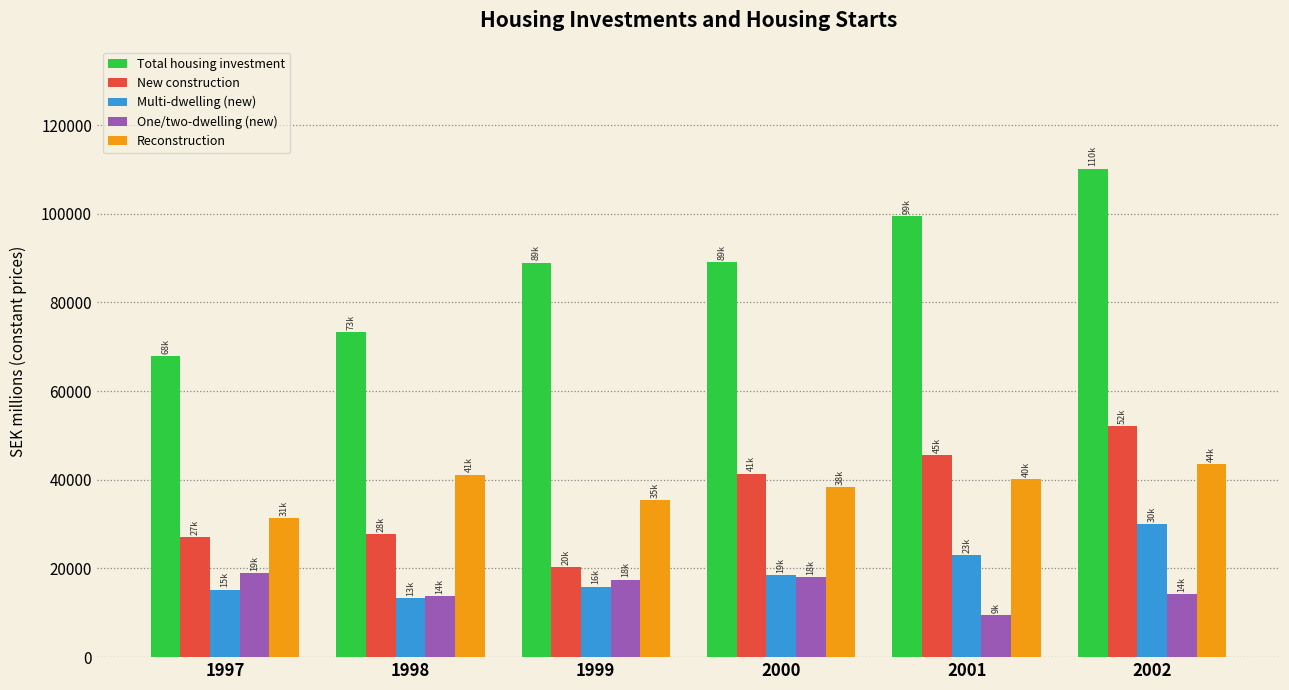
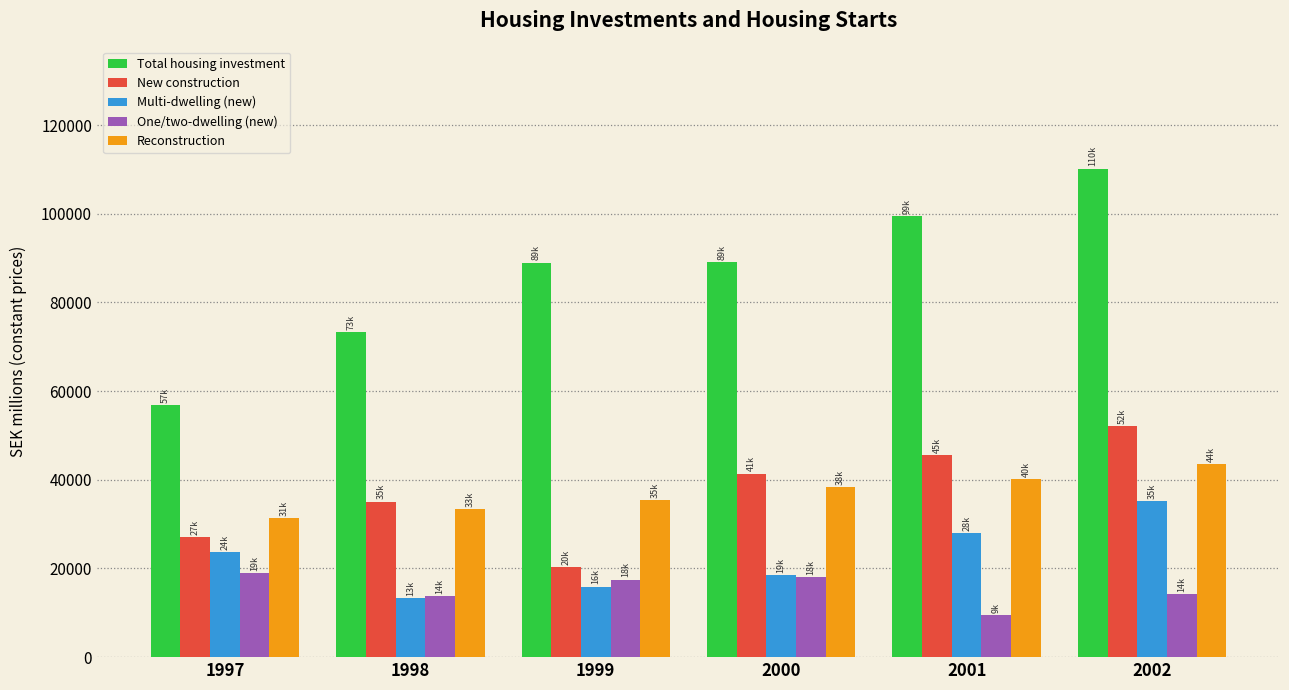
  {
    "Total housing investment": {
-     "1997": "68k",
+     "1997": "57k",
      "1998": "73k",
      "1999": "89k",
      "2000": "89k",
      "2001": "99k",
      "2002": "110k"
    },
    "New construction": {
      "1997": "27k",
-     "1998": "28k",
+     "1998": "35k",
      "1999": "20k",
      "2000": "41k",
      "2001": "45k",
      "2002": "52k"
    },
    "Multi-dwelling (new)": {
-     "1997": "15k",
+     "1997": "24k",
      "1998": "13k",
      "1999": "16k",
      "2000": "19k",
-     "2001": "23k",
-     "2002": "30k"
+     "2001": "28k",
+     "2002": "35k"
    },
    "One/two-dwelling (new)": {
      "1997": "19k",
      "1998": "14k",
      "1999": "18k",
      "2000": "18k",
      "2001": "9k",
      "2002": "14k"
    },
    "Reconstruction": {
      "1997": "31k",
-     "1998": "41k",
+     "1998": "33k",
      "1999": "35k",
      "2000": "38k",
      "2001": "40k",
      "2002": "44k"
    }
  }
